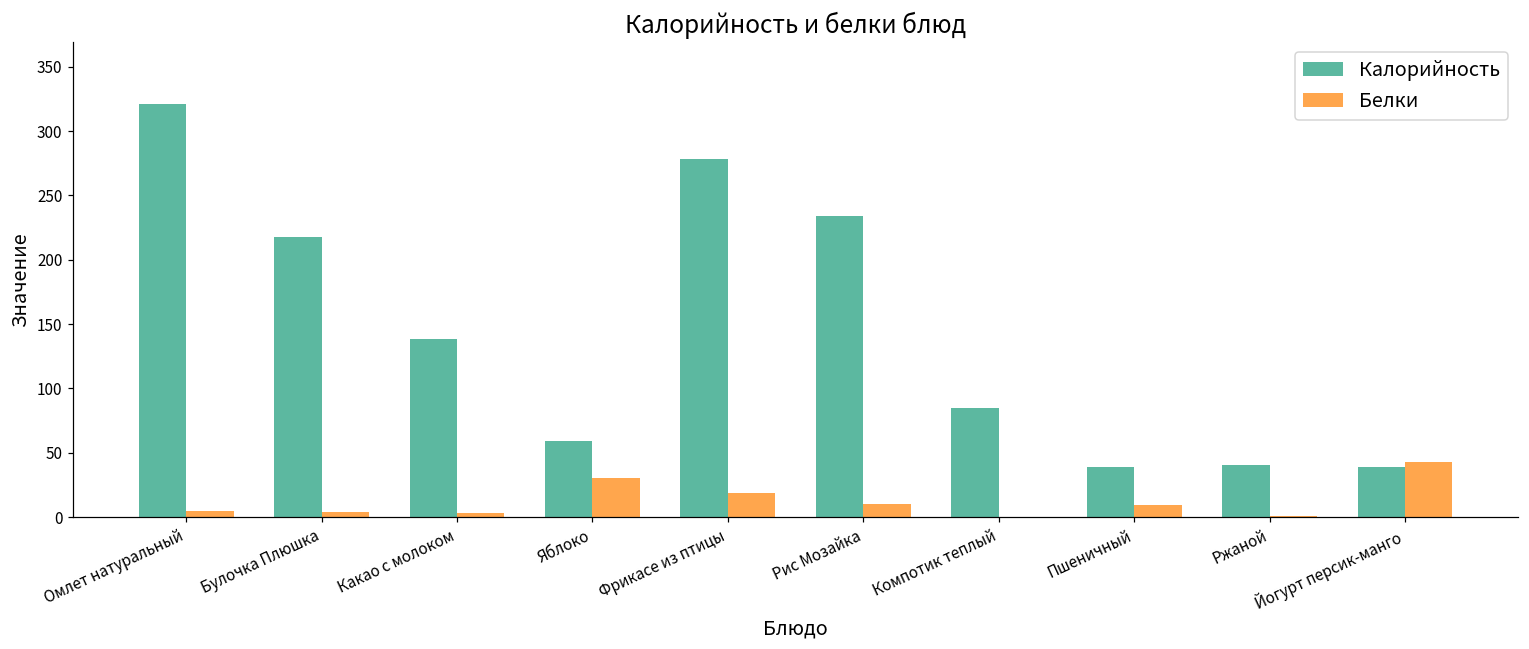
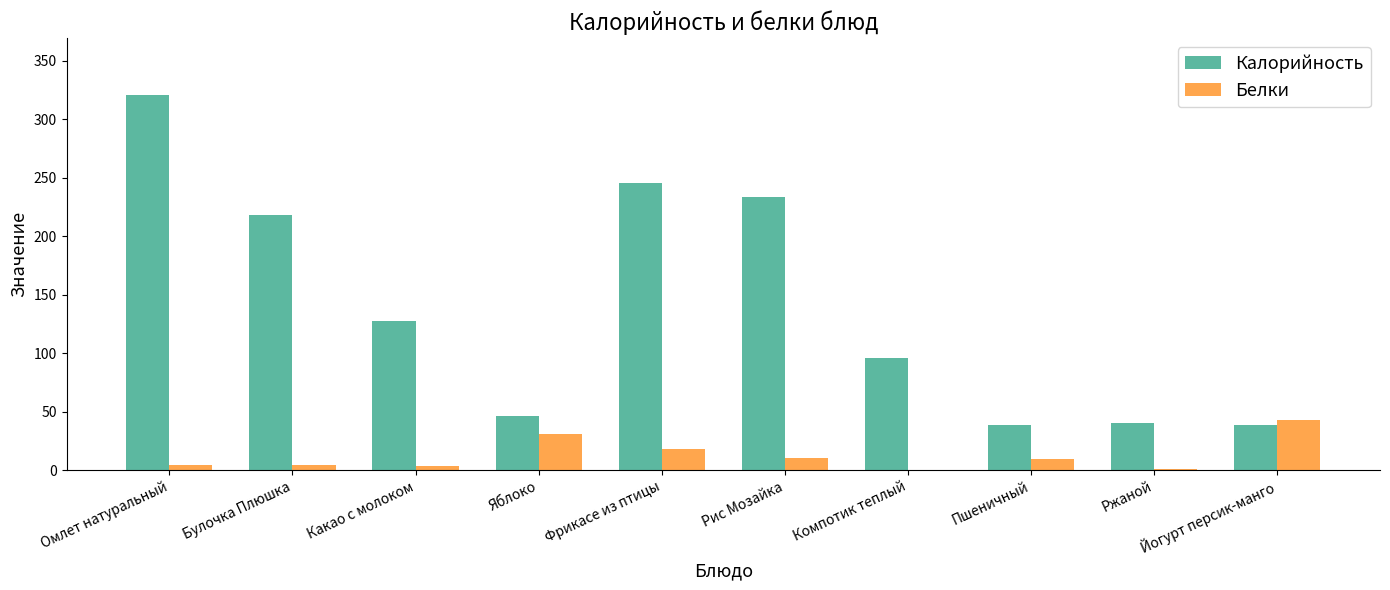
  {
    "Калорийность": {
      "Омлет натуральный": 321,
      "Булочка Плюшка": 218,
-     "Какао с молоком": 139,
-     "Яблоко": 59,
-     "Фрикасе из птицы": 278,
+     "Какао с молоком": 127,
+     "Яблоко": 46,
+     "Фрикасе из птицы": 245,
      "Рис Мозайка": 234,
-     "Компотик теплый": 85,
+     "Компотик теплый": 96,
      "Пшеничный": 39,
      "Ржаной": 41,
      "Йогурт персик-манго": 39
    },
    "Белки": {
      "Омлет натуральный": 5,
      "Булочка Плюшка": 4,
      "Какао с молоком": 3,
      "Яблоко": 31,
      "Фрикасе из птицы": 19,
      "Рис Мозайка": 10,
      "Пшеничный": 9,
      "Йогурт персик-манго": 43
    }
  }
